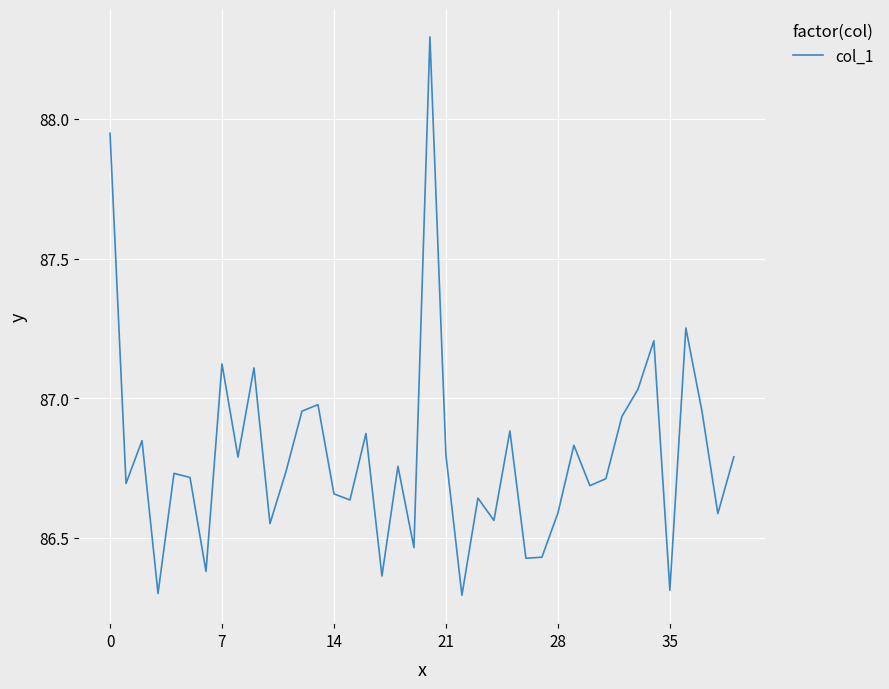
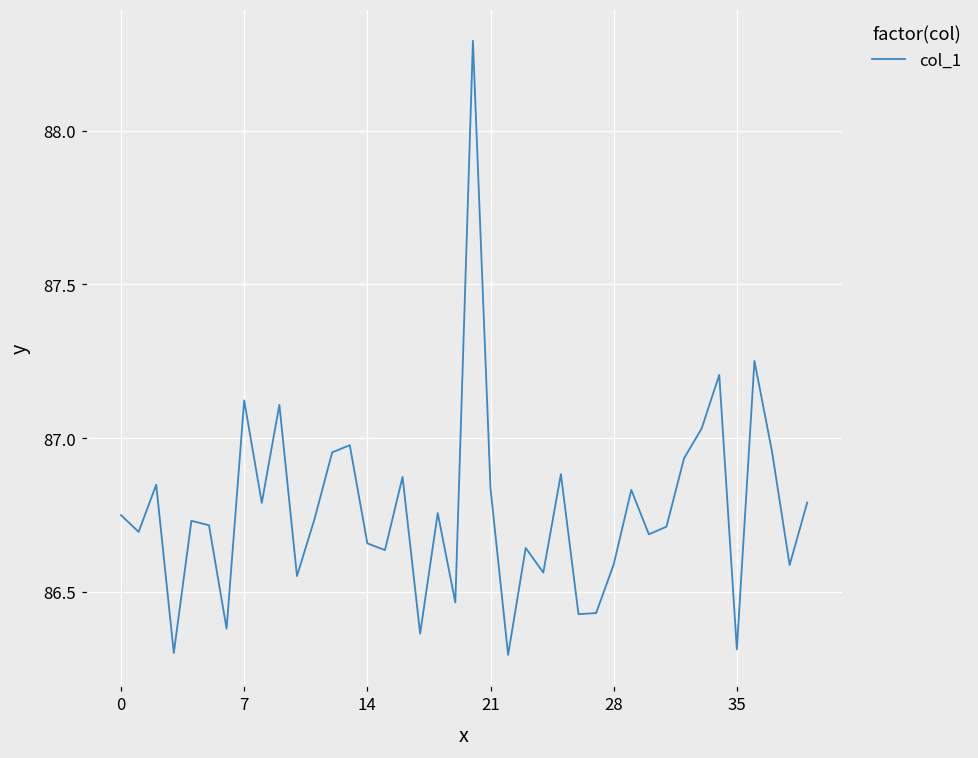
  {
-   "0": 87.95,
+   "0": 86.75,
    "7": 87.12,
    "14": 86.66,
-   "21": 86.80,
+   "21": 86.84,
    "28": 86.59,
    "35": 86.31
  }
